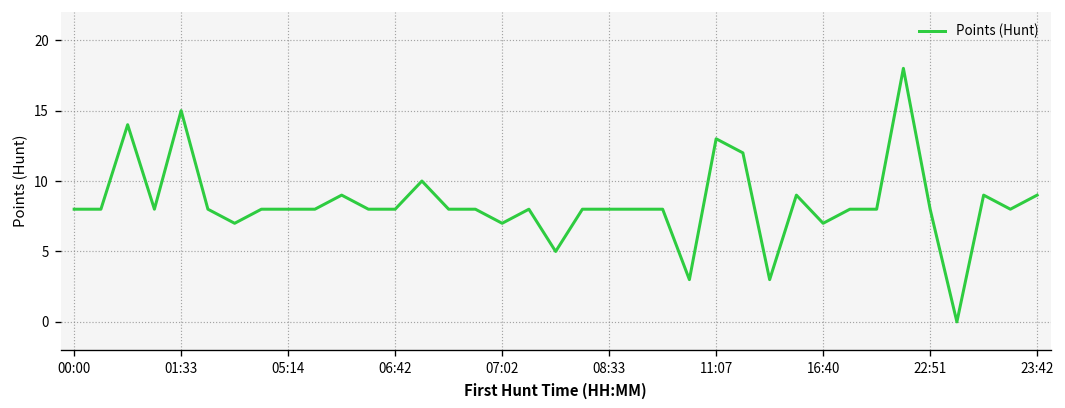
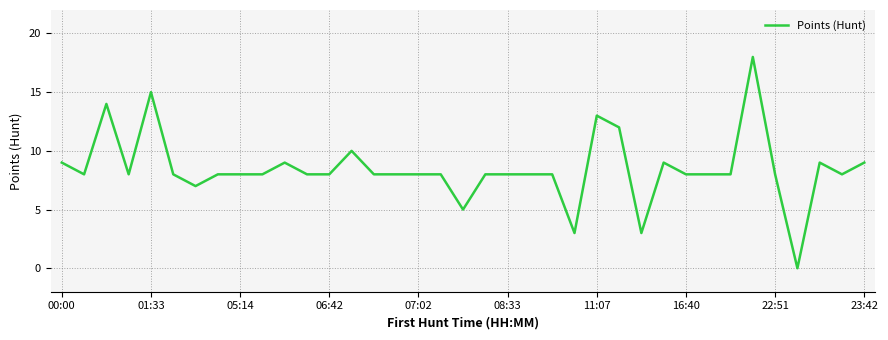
  {
-   "00:00": 8,
+   "00:00": 9,
    "01:33": 15,
    "05:14": 8,
    "06:42": 8,
-   "07:02": 7,
+   "07:02": 8,
    "08:33": 8,
    "11:07": 13,
-   "16:40": 7,
+   "16:40": 8,
    "22:51": 8,
    "23:42": 9
  }
